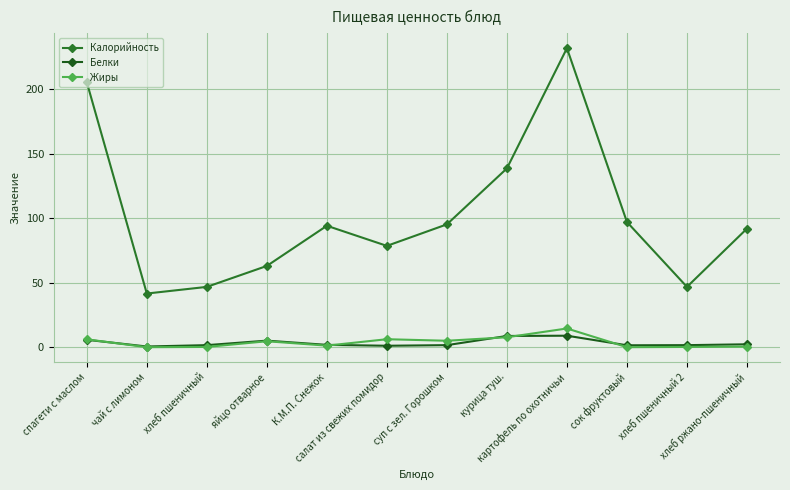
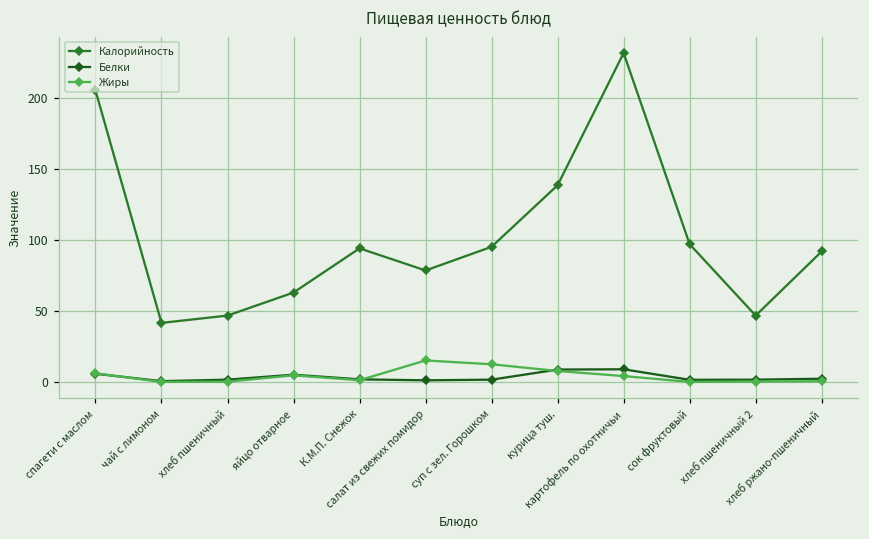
  {
    "Жиры": {
-     "салат из свежих помидор": 6,
-     "суп с зел. Горошком": 5,
-     "картофель по охотничьи": 15
+     "салат из свежих помидор": 15,
+     "суп с зел. Горошком": 12,
+     "картофель по охотничьи": 4
    }
  }
